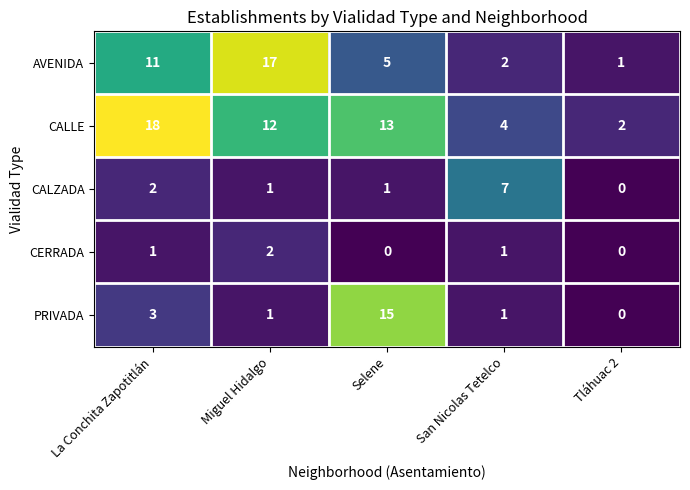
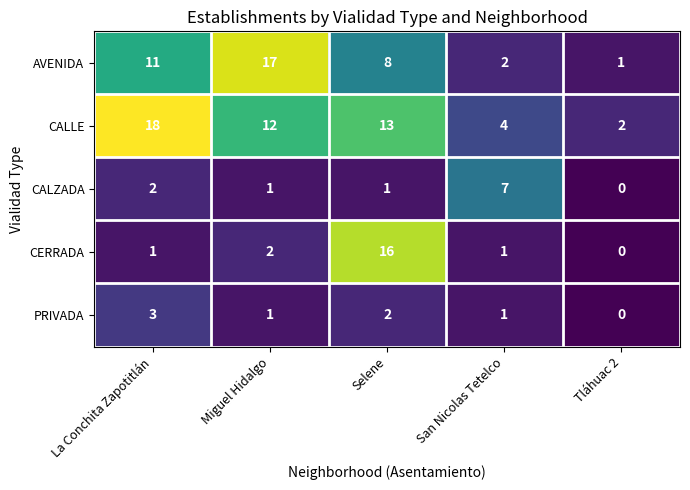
  {
    "AVENIDA": {
      "La Conchita Zapotitlán": 11,
      "Miguel Hidalgo": 17,
-     "Selene": 5,
+     "Selene": 8,
      "San Nicolas Tetelco": 2,
      "Tláhuac 2": 1
    },
    "CALLE": {
      "La Conchita Zapotitlán": 18,
      "Miguel Hidalgo": 12,
      "Selene": 13,
      "San Nicolas Tetelco": 4,
      "Tláhuac 2": 2
    },
    "CALZADA": {
      "La Conchita Zapotitlán": 2,
      "Miguel Hidalgo": 1,
      "Selene": 1,
      "San Nicolas Tetelco": 7,
      "Tláhuac 2": 0
    },
    "CERRADA": {
      "La Conchita Zapotitlán": 1,
      "Miguel Hidalgo": 2,
-     "Selene": 0,
+     "Selene": 16,
      "San Nicolas Tetelco": 1,
      "Tláhuac 2": 0
    },
    "PRIVADA": {
      "La Conchita Zapotitlán": 3,
      "Miguel Hidalgo": 1,
-     "Selene": 15,
+     "Selene": 2,
      "San Nicolas Tetelco": 1,
      "Tláhuac 2": 0
    }
  }
